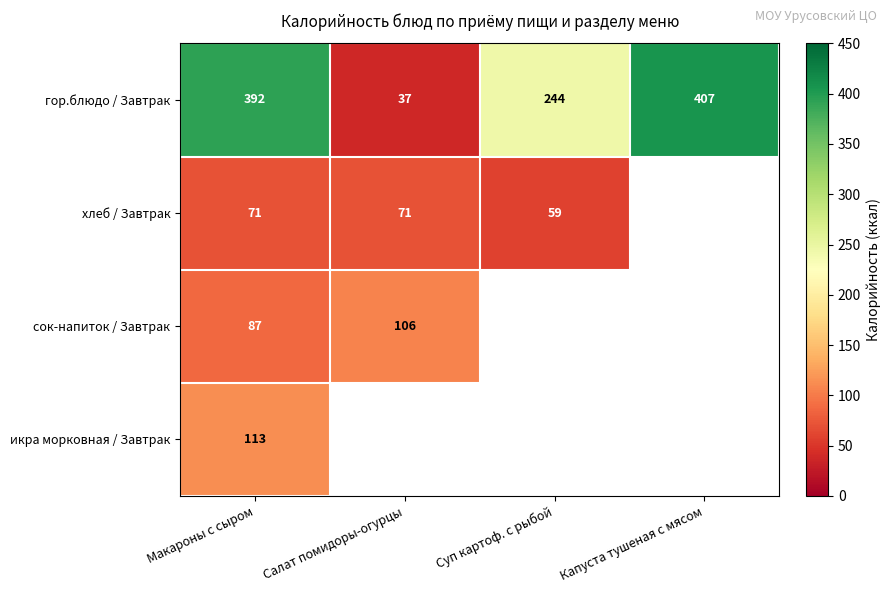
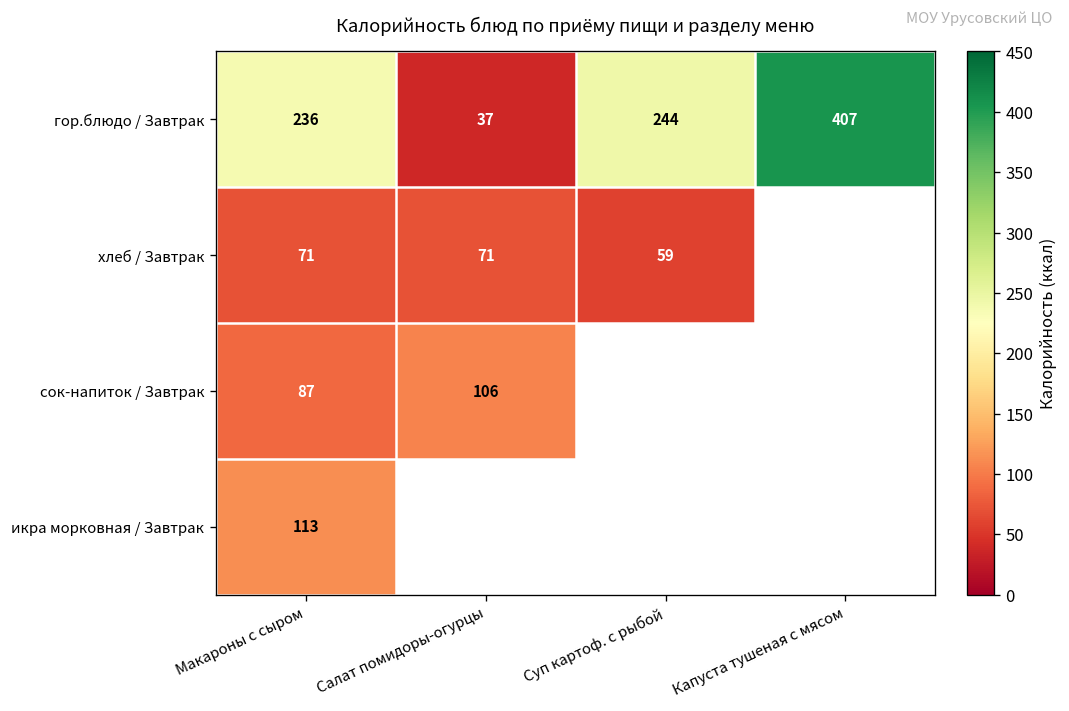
  {
    "гор.блюдо / Завтрак": {
-     "Макароны с сыром": 392,
+     "Макароны с сыром": 236,
      "Салат помидоры-огурцы": 37,
      "Суп картоф. с рыбой": 244,
      "Капуста тушеная с мясом": 407
    },
    "хлеб / Завтрак": {
      "Макароны с сыром": 71,
      "Салат помидоры-огурцы": 71,
      "Суп картоф. с рыбой": 59
    },
    "сок-напиток / Завтрак": {
      "Макароны с сыром": 87,
      "Салат помидоры-огурцы": 106
    },
    "икра морковная / Завтрак": {
      "Макароны с сыром": 113
    }
  }
